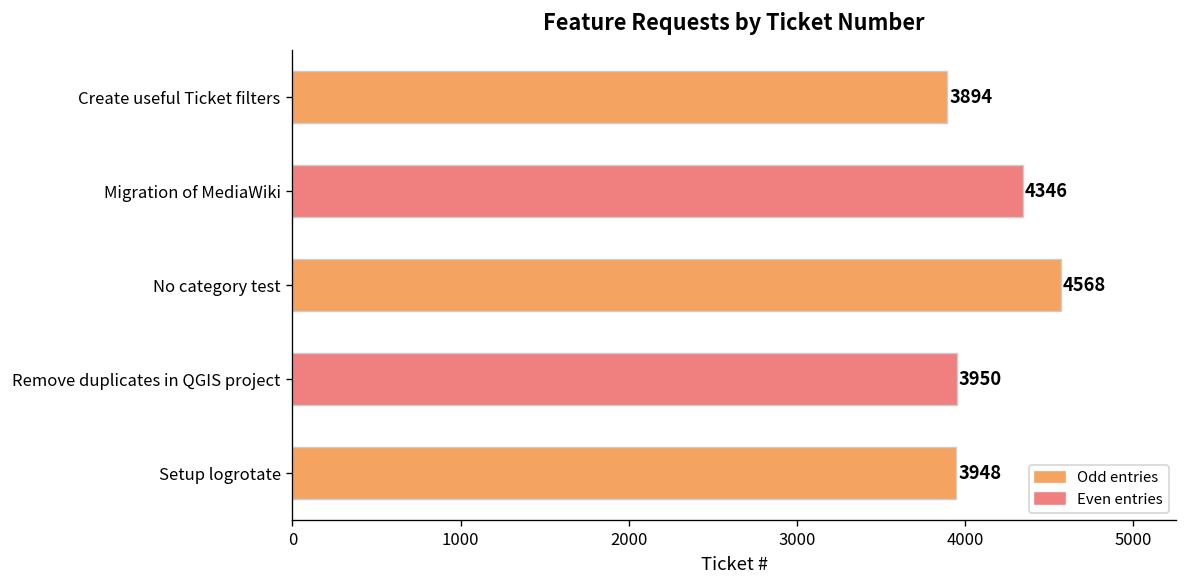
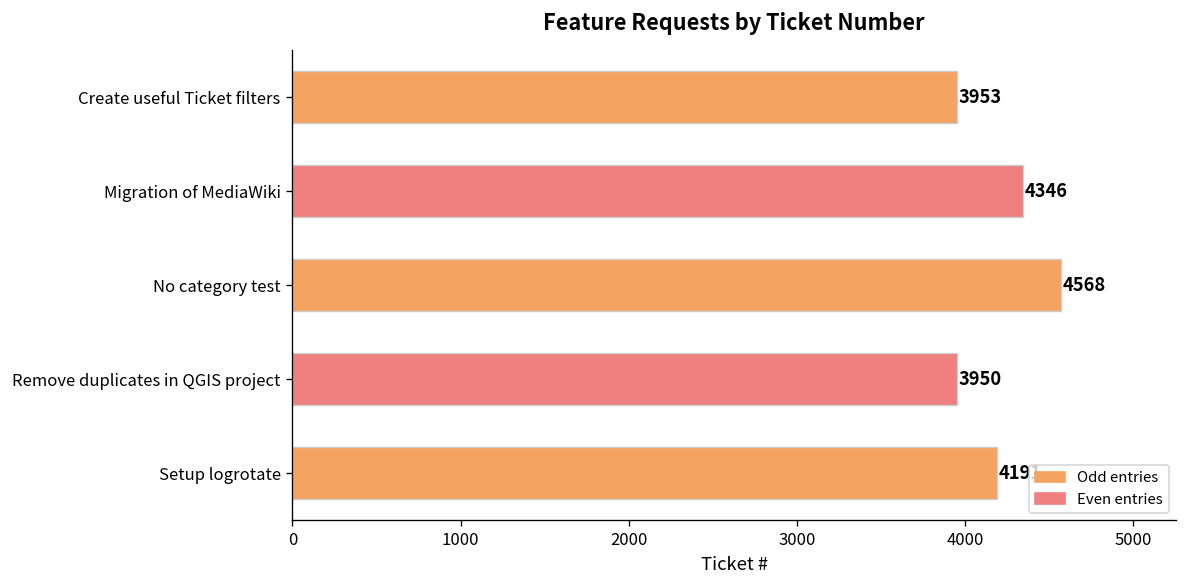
  {
-   "Create useful Ticket filters": 3894,
+   "Create useful Ticket filters": 3953,
    "Migration of MediaWiki": 4346,
    "No category test": 4568,
    "Remove duplicates in QGIS project": 3950,
-   "Setup logrotate": 3950
+   "Setup logrotate": 4190
  }
